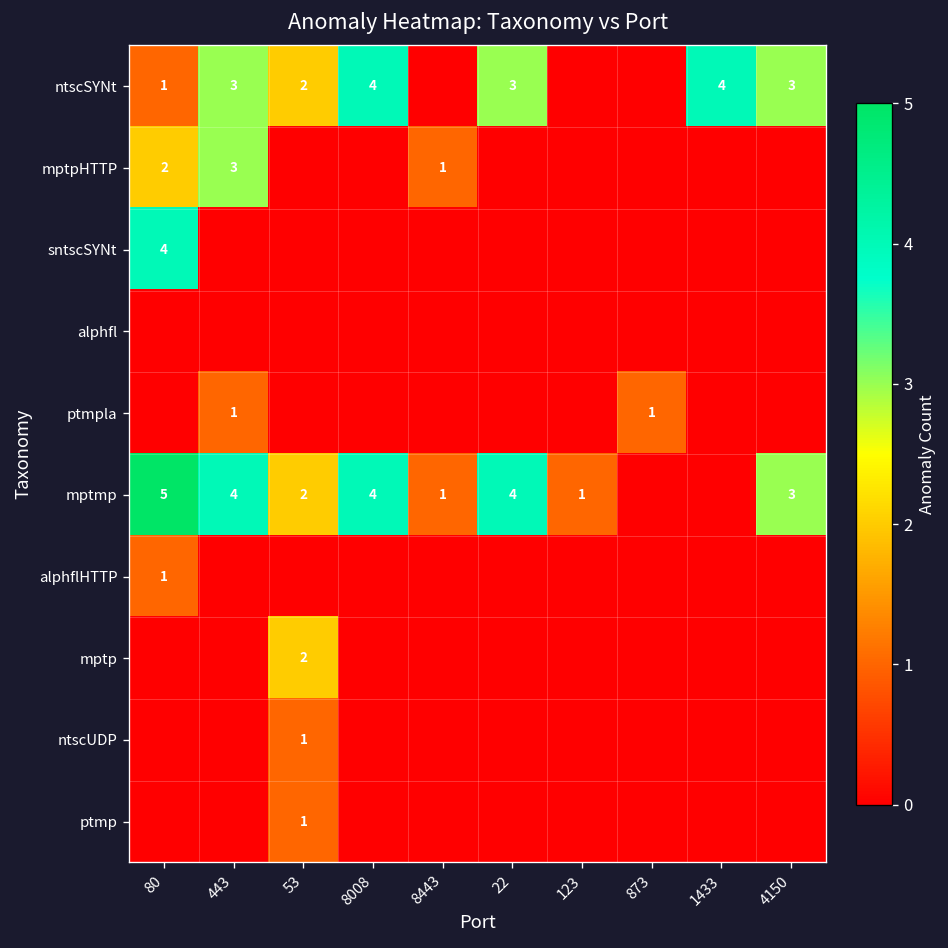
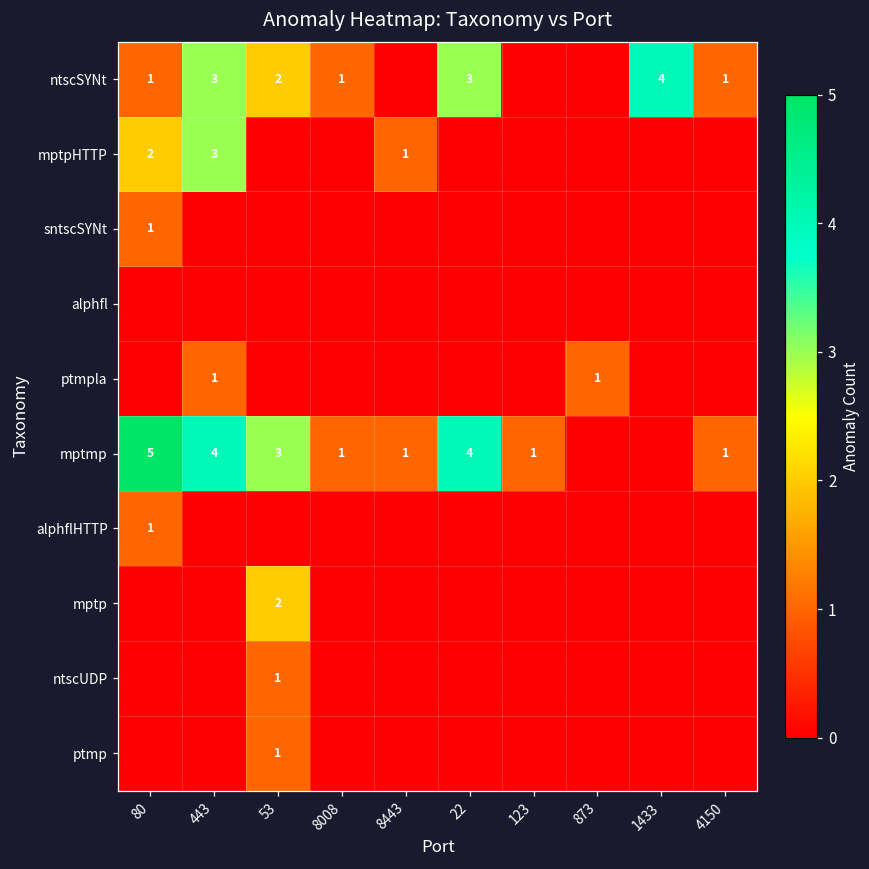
  {
    "ntscSYNt": {
      "80": 1,
      "443": 3,
      "53": 2,
-     "8008": 4,
+     "8008": 1,
      "22": 3,
      "1433": 4,
-     "4150": 3
+     "4150": 1
    },
    "mptpHTTP": {
      "80": 2,
      "443": 3,
      "8443": 1
    },
    "sntscSYNt": {
-     "80": 4
+     "80": 1
    },
    "ptmpla": {
      "443": 1,
      "873": 1
    },
    "mptmp": {
      "80": 5,
      "443": 4,
-     "53": 2,
-     "8008": 4,
+     "53": 3,
+     "8008": 1,
      "8443": 1,
      "22": 4,
      "123": 1,
-     "4150": 3
+     "4150": 1
    },
    "alphflHTTP": {
      "80": 1
    },
    "mptp": {
      "53": 2
    },
    "ntscUDP": {
      "53": 1
    },
    "ptmp": {
      "53": 1
    }
  }
